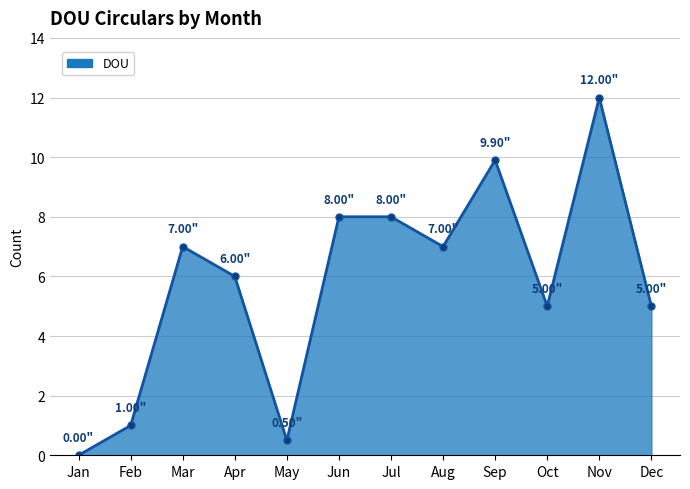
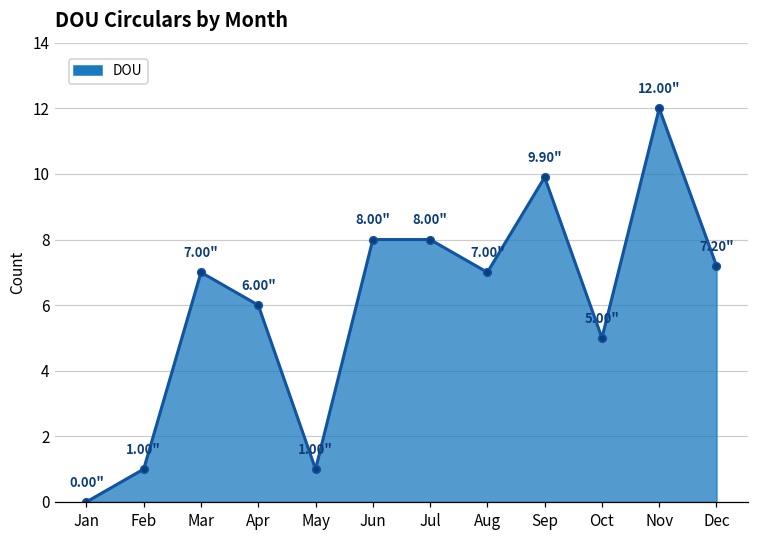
  {
    "Jan": "0.00\"",
    "Feb": "1.00\"",
    "Mar": "7.00\"",
    "Apr": "6.00\"",
-   "May": "0.50\"",
+   "May": "1.00\"",
    "Jun": "8.00\"",
    "Jul": "8.00\"",
    "Aug": "7.00\"",
    "Sep": "9.90\"",
    "Oct": "5.00\"",
    "Nov": "12.00\"",
-   "Dec": "5.00\""
+   "Dec": "7.20\""
  }
